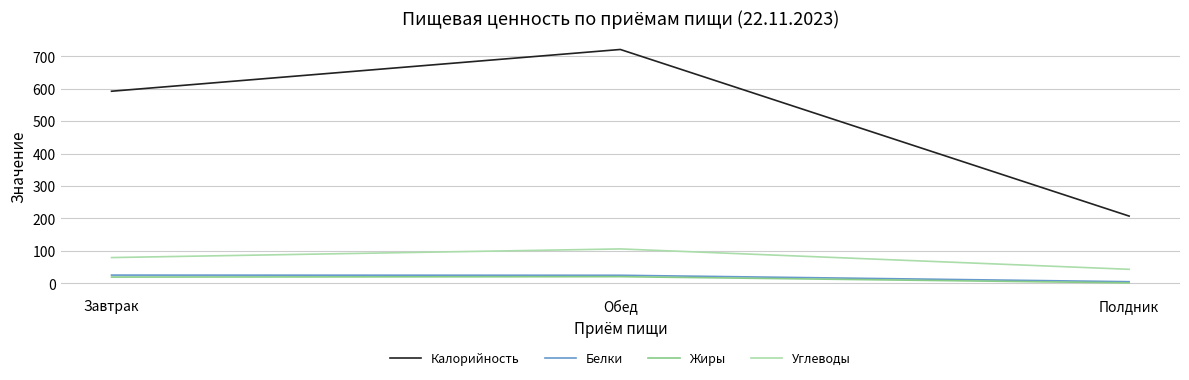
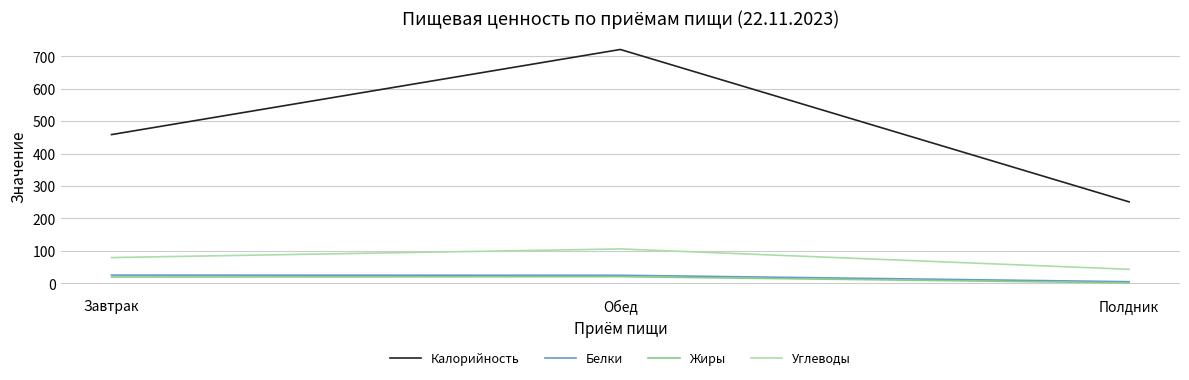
  {
    "Калорийность": {
-     "Завтрак": 590,
+     "Завтрак": 460,
      "Обед": 720,
-     "Полдник": 210
+     "Полдник": 250
    }
  }
